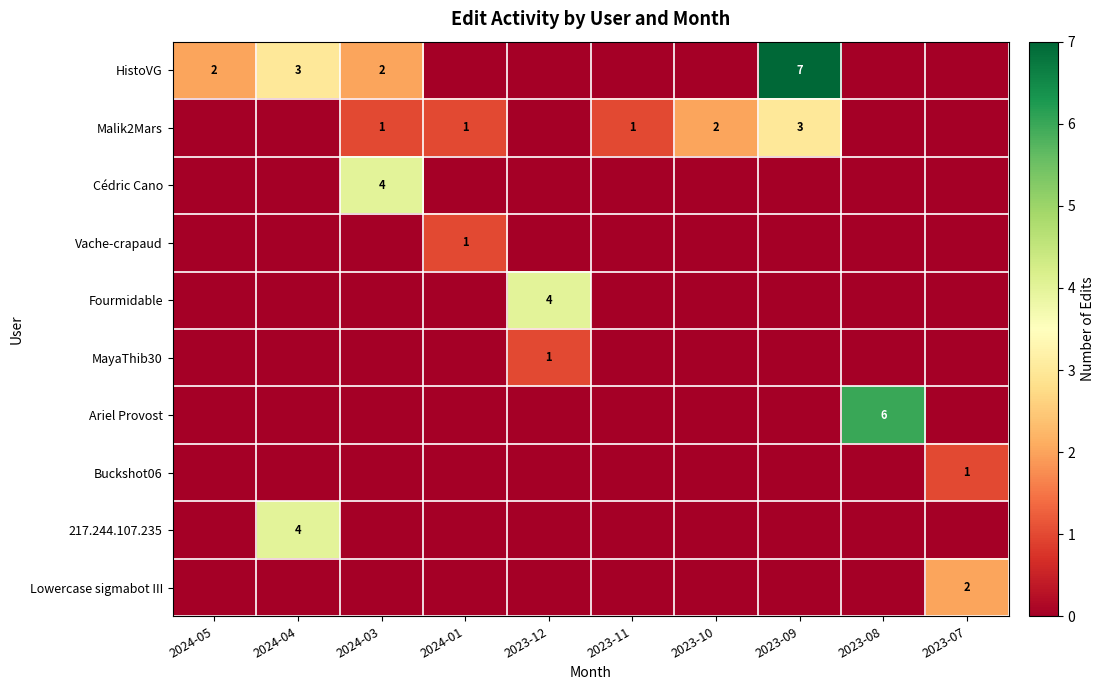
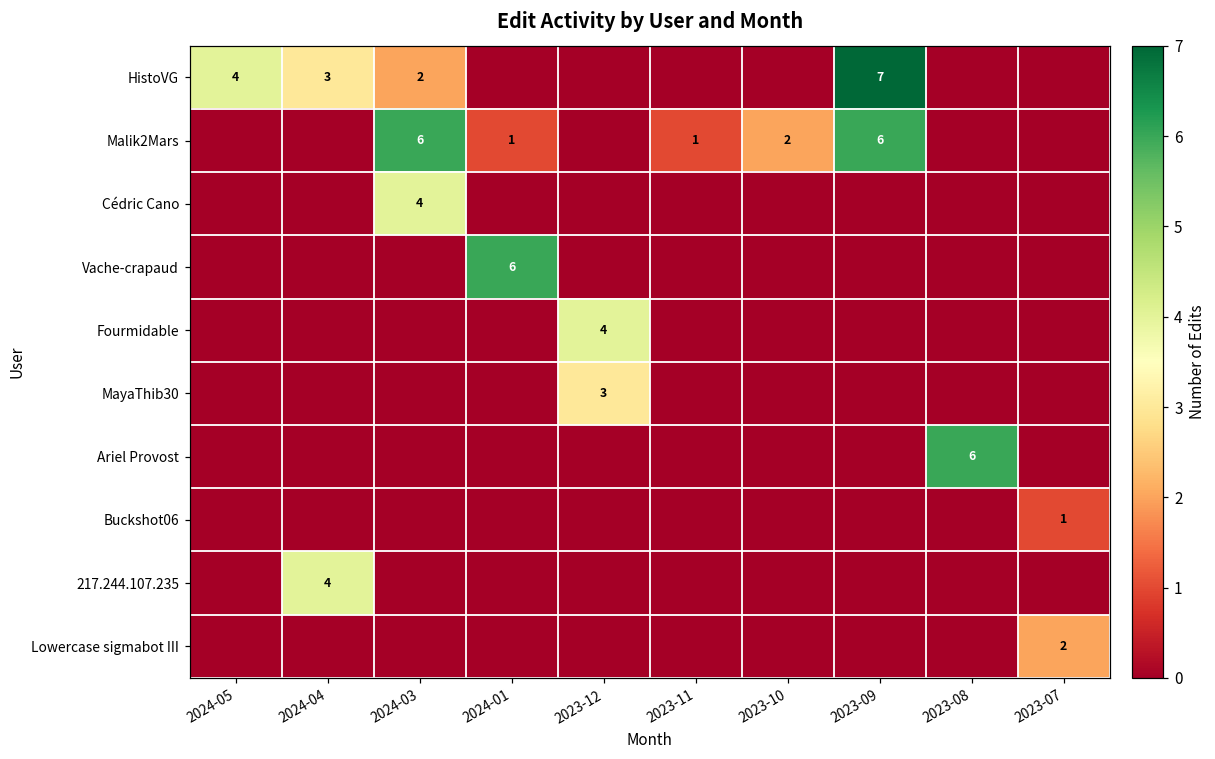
  {
    "HistoVG": {
-     "2024-05": 2,
+     "2024-05": 4,
      "2024-04": 3,
      "2024-03": 2,
      "2023-09": 7
    },
    "Malik2Mars": {
-     "2024-03": 1,
+     "2024-03": 6,
      "2024-01": 1,
      "2023-11": 1,
      "2023-10": 2,
-     "2023-09": 3
+     "2023-09": 6
    },
    "Cédric Cano": {
      "2024-03": 4
    },
    "Vache-crapaud": {
-     "2024-01": 1
+     "2024-01": 6
    },
    "Fourmidable": {
      "2023-12": 4
    },
    "MayaThib30": {
-     "2023-12": 1
+     "2023-12": 3
    },
    "Ariel Provost": {
      "2023-08": 6
    },
    "Buckshot06": {
      "2023-07": 1
    },
    "217.244.107.235": {
      "2024-04": 4
    },
    "Lowercase sigmabot III": {
      "2023-07": 2
    }
  }
